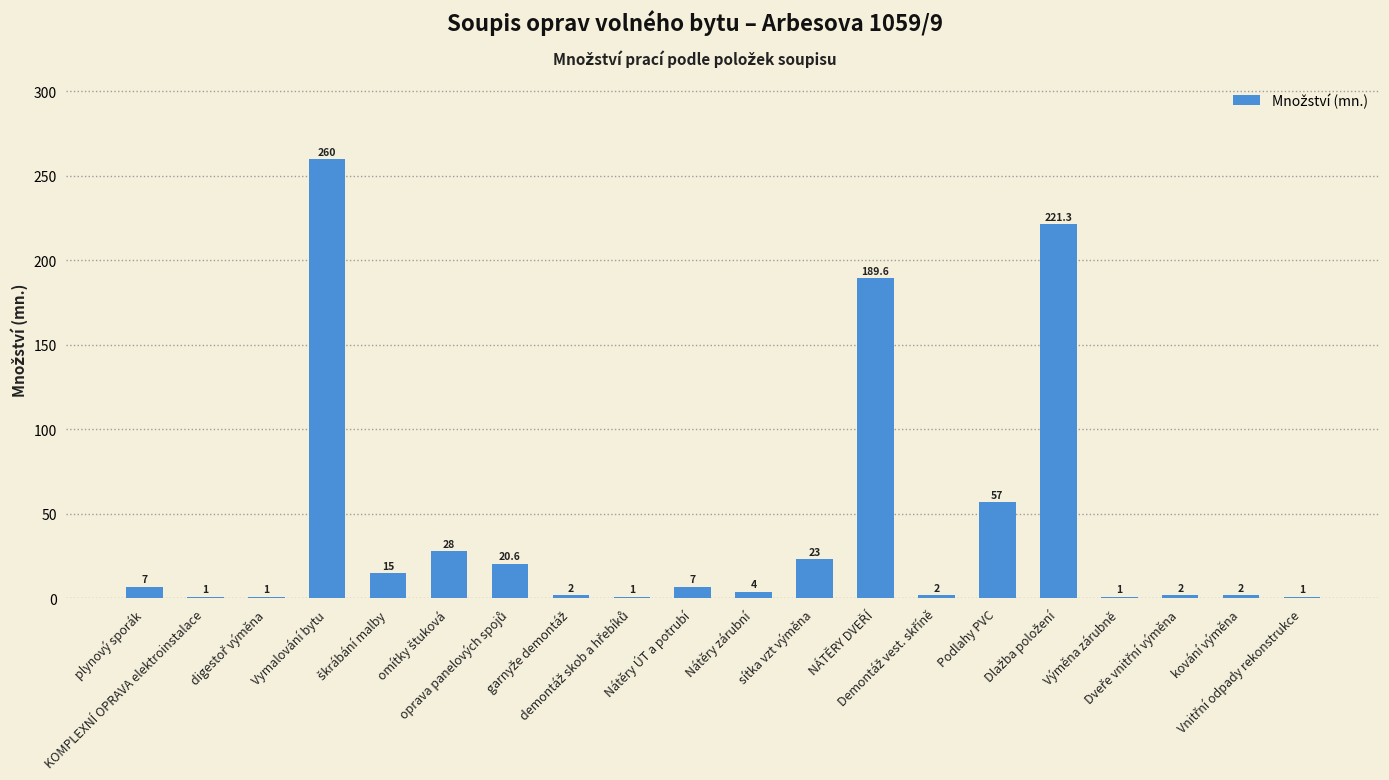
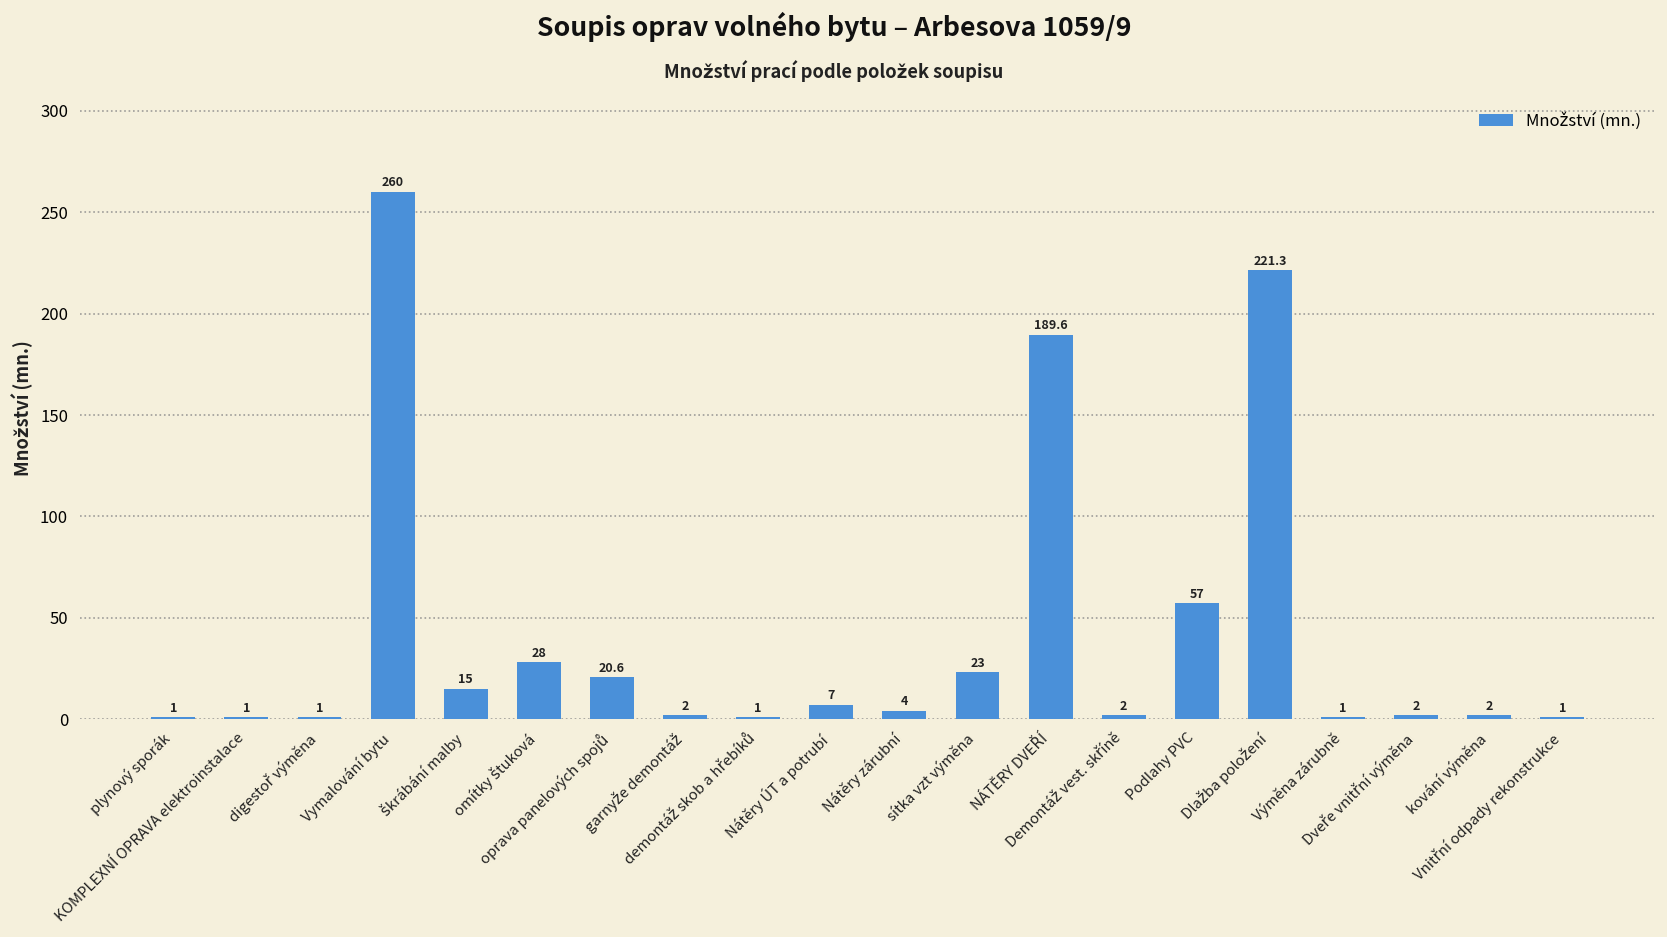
  {
-   "plynový sporák": 7,
+   "plynový sporák": 1,
    "KOMPLEXNÍ OPRAVA elektroinstalace": 1,
    "digestoř výměna": 1,
    "Vymalování bytu": 260,
    "škrábání malby": 15,
    "omítky štuková": 28,
    "oprava panelových spojů": 20.6,
    "garnyže demontáž": 2,
    "demontáž skob a hřebíků": 1,
    "Nátěry ÚT a potrubí": 7,
    "Nátěry zárubní": 4,
    "sítka vzt výměna": 23,
    "NÁTĚRY DVEŘÍ": 189.6,
    "Demontáž vest. skříně": 2,
    "Podlahy PVC": 57,
    "Dlažba položení": 221.3,
    "Výměna zárubně": 1,
    "Dveře vnitřní výměna": 2,
    "kování výměna": 2,
    "Vnitřní odpady rekonstrukce": 1
  }
